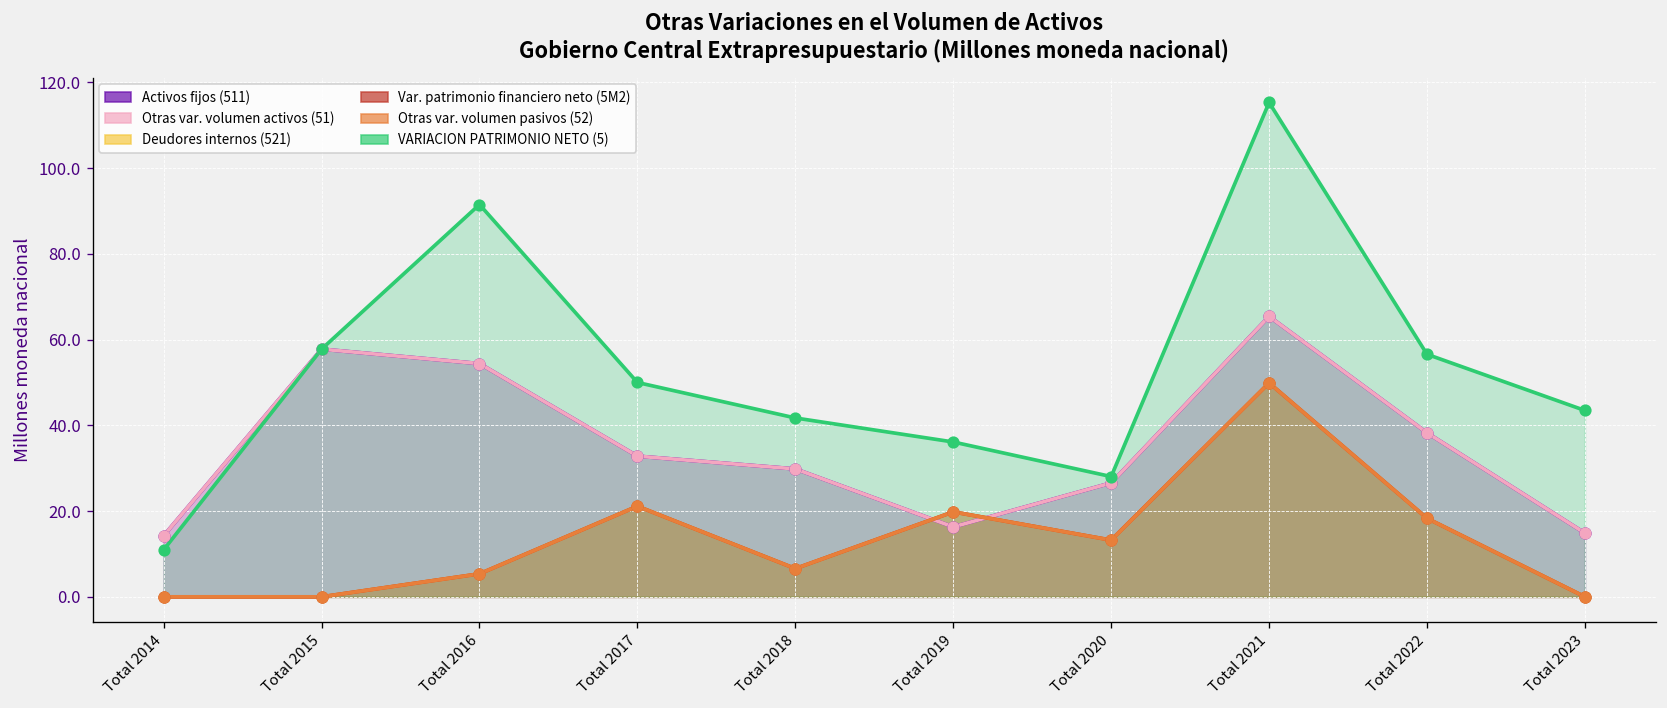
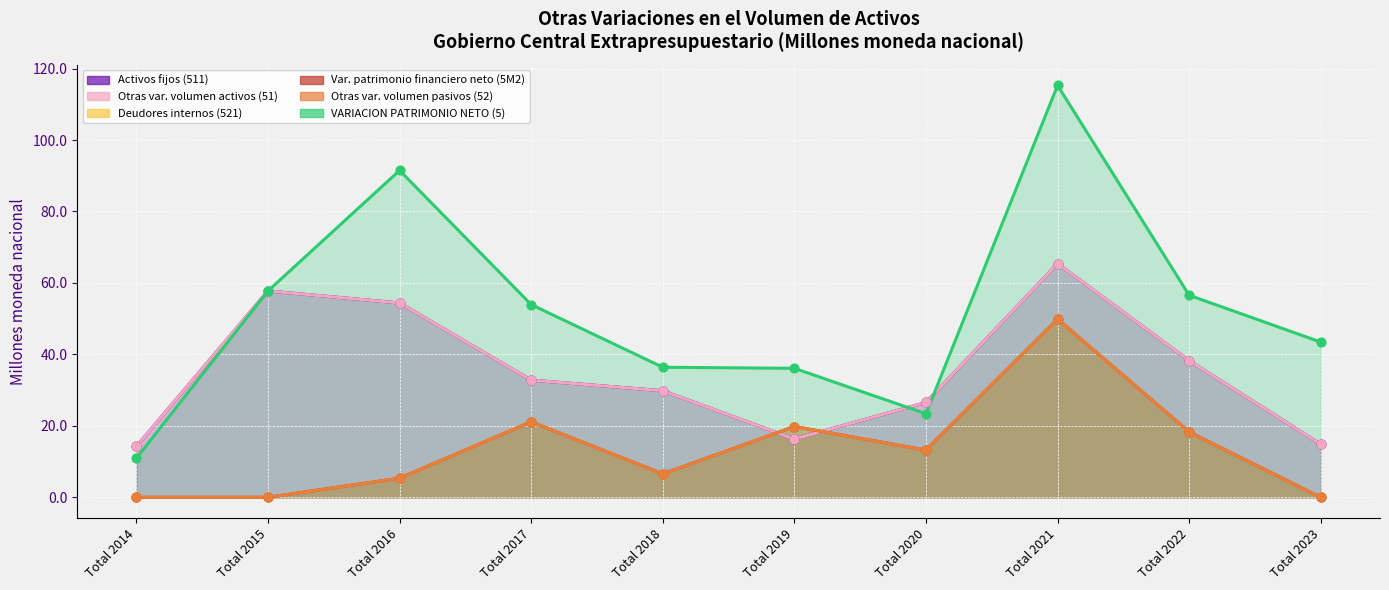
  {
    "VARIACION PATRIMONIO NETO (5)": {
      "Total 2014": 11,
      "Total 2016": 91,
-     "Total 2017": 50,
-     "Total 2018": 42,
+     "Total 2017": 54,
+     "Total 2018": 36,
      "Total 2019": 36,
-     "Total 2020": 28,
+     "Total 2020": 23,
      "Total 2021": 115,
      "Total 2022": 57,
      "Total 2023": 43
    }
  }
